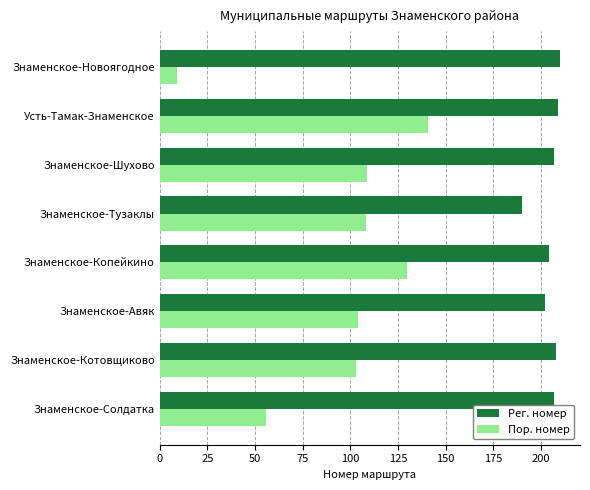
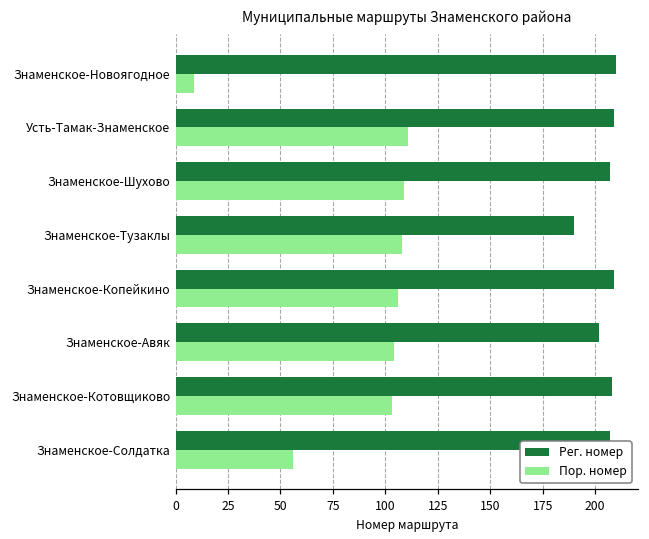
  {
    "Рег. номер": {
      "Знаменское-Новоягодное": 210,
      "Усть-Тамак-Знаменское": 209,
      "Знаменское-Шухово": 207,
      "Знаменское-Тузаклы": 190,
-     "Знаменское-Копейкино": 204,
+     "Знаменское-Копейкино": 209,
      "Знаменское-Авяк": 202,
      "Знаменское-Котовщиково": 208,
      "Знаменское-Солдатка": 207
    },
    "Пор. номер": {
      "Знаменское-Новоягодное": 9,
-     "Усть-Тамак-Знаменское": 141,
+     "Усть-Тамак-Знаменское": 111,
      "Знаменское-Шухово": 109,
      "Знаменское-Тузаклы": 108,
-     "Знаменское-Копейкино": 130,
+     "Знаменское-Копейкино": 106,
      "Знаменское-Авяк": 104,
      "Знаменское-Котовщиково": 103,
      "Знаменское-Солдатка": 56
    }
  }
